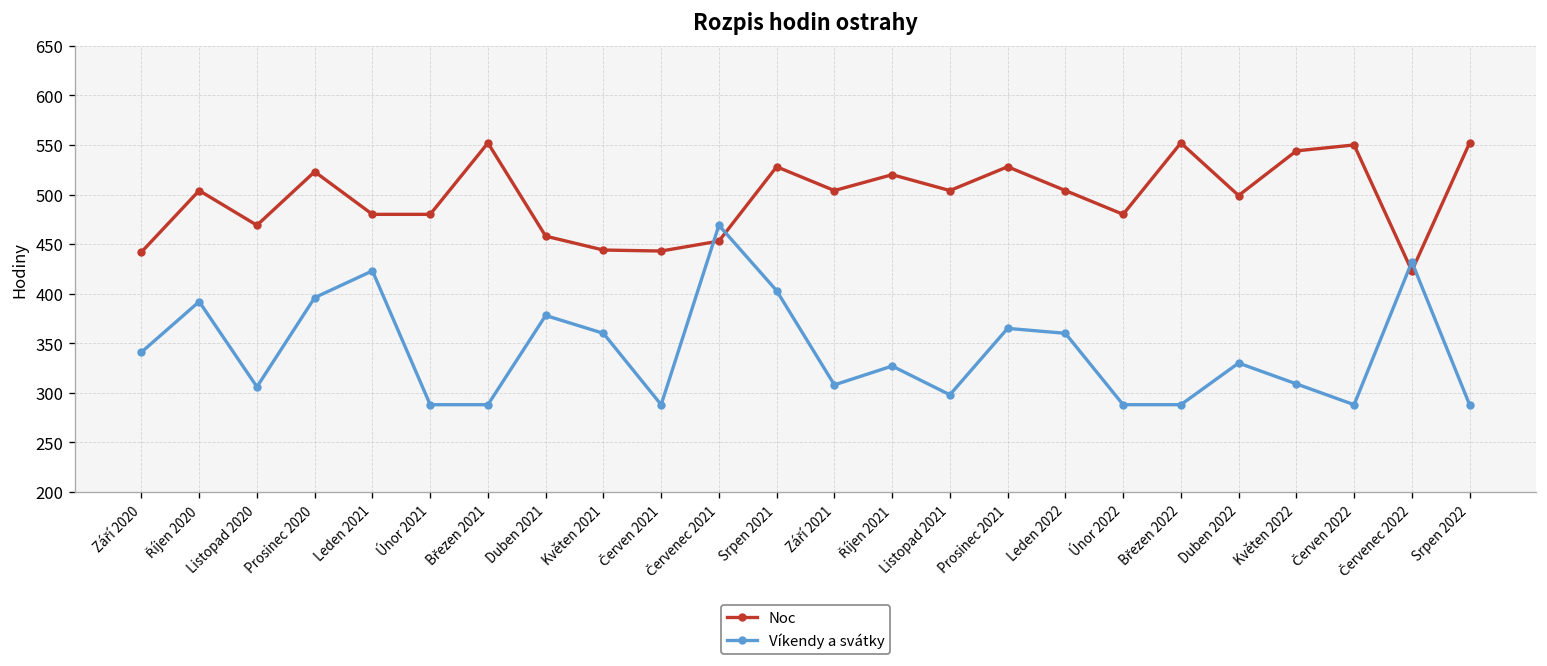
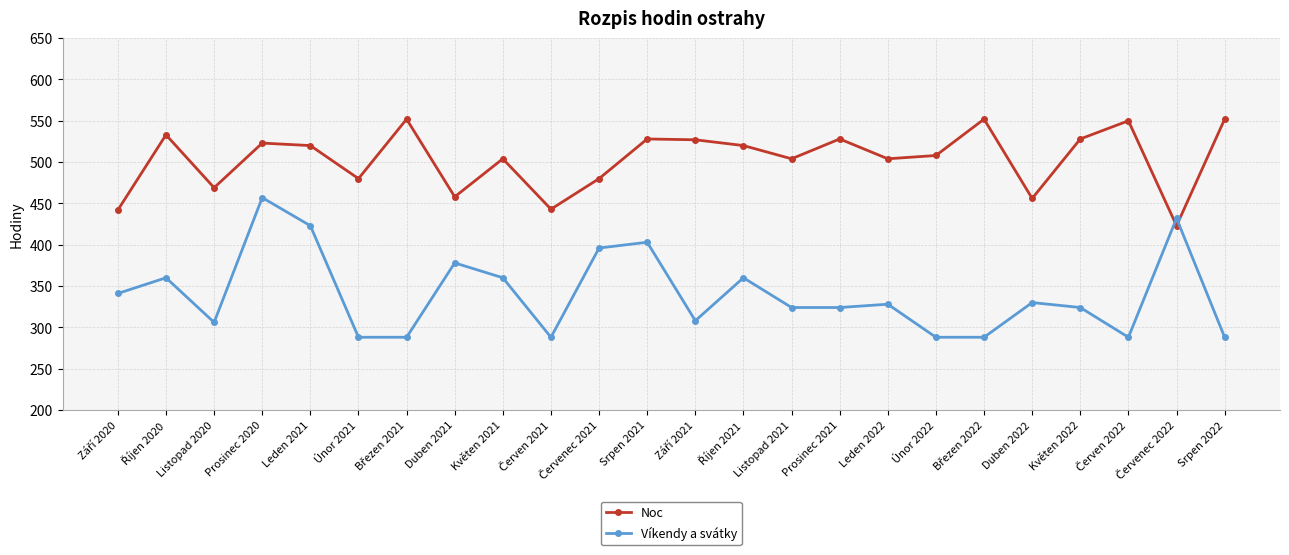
  {
    "Noc": {
      "Září 2020": 440,
-     "Říjen 2020": 500,
+     "Říjen 2020": 530,
      "Listopad 2020": 470,
      "Prosinec 2020": 520,
-     "Leden 2021": 480,
+     "Leden 2021": 520,
      "Únor 2021": 480,
      "Březen 2021": 550,
      "Duben 2021": 460,
-     "Květen 2021": 440,
+     "Květen 2021": 500,
      "Červen 2021": 440,
-     "Červenec 2021": 450,
+     "Červenec 2021": 480,
      "Srpen 2021": 530,
-     "Září 2021": 500,
+     "Září 2021": 530,
      "Říjen 2021": 520,
      "Listopad 2021": 500,
      "Prosinec 2021": 530,
      "Leden 2022": 500,
-     "Únor 2022": 480,
+     "Únor 2022": 510,
      "Březen 2022": 550,
-     "Duben 2022": 500,
-     "Květen 2022": 540,
+     "Duben 2022": 460,
+     "Květen 2022": 530,
      "Červen 2022": 550,
      "Červenec 2022": 420,
      "Srpen 2022": 550
    },
    "Víkendy a svátky": {
      "Září 2020": 340,
-     "Říjen 2020": 390,
+     "Říjen 2020": 360,
      "Listopad 2020": 310,
-     "Prosinec 2020": 400,
+     "Prosinec 2020": 460,
      "Leden 2021": 420,
      "Únor 2021": 290,
      "Březen 2021": 290,
      "Duben 2021": 380,
      "Květen 2021": 360,
      "Červen 2021": 290,
-     "Červenec 2021": 470,
+     "Červenec 2021": 400,
      "Srpen 2021": 400,
      "Září 2021": 310,
-     "Říjen 2021": 330,
-     "Listopad 2021": 300,
-     "Prosinec 2021": 370,
-     "Leden 2022": 360,
+     "Říjen 2021": 360,
+     "Listopad 2021": 320,
+     "Prosinec 2021": 320,
+     "Leden 2022": 330,
      "Únor 2022": 290,
      "Březen 2022": 290,
      "Duben 2022": 330,
-     "Květen 2022": 310,
+     "Květen 2022": 320,
      "Červen 2022": 290,
      "Červenec 2022": 430,
      "Srpen 2022": 290
    }
  }
